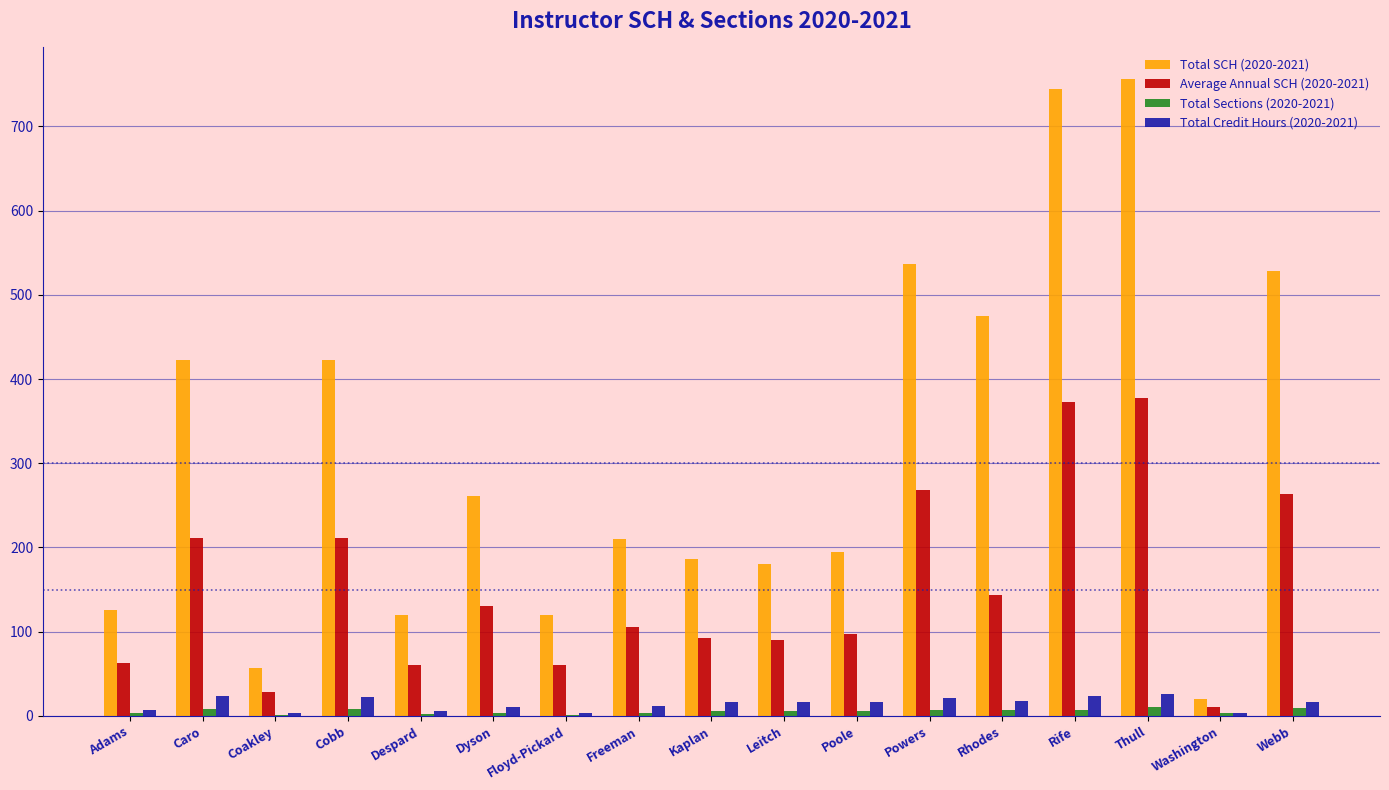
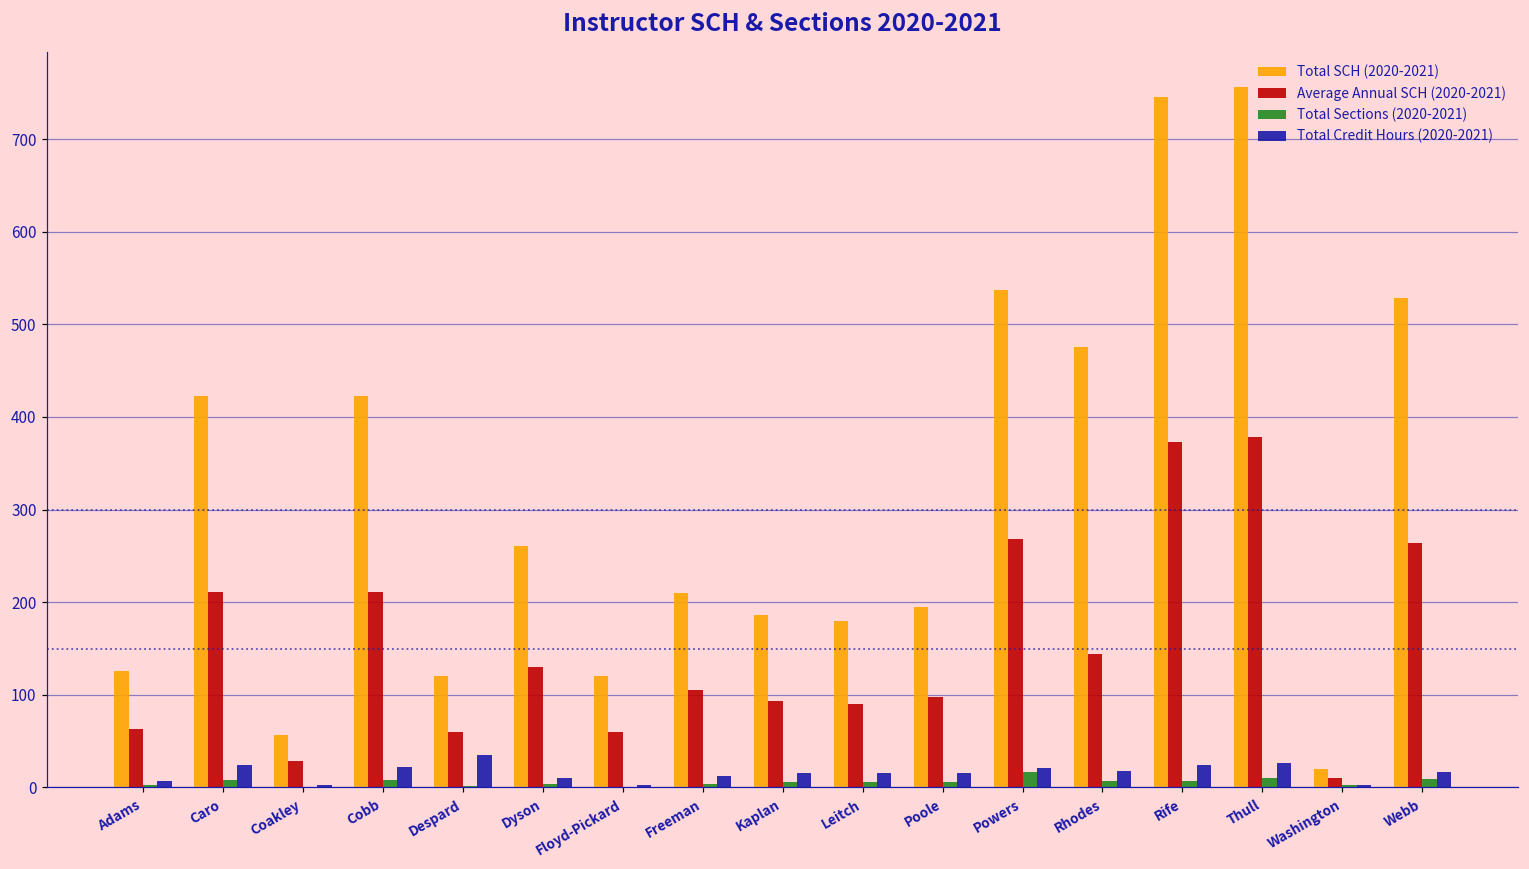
  {
    "Total SCH (2020-2021)": {
      "Adams": 130,
      "Caro": 420,
      "Coakley": 60,
      "Cobb": 420,
      "Despard": 120,
      "Dyson": 260,
      "Floyd-Pickard": 120,
      "Freeman": 210,
      "Kaplan": 190,
      "Leitch": 180,
      "Poole": 200,
      "Powers": 540,
      "Rhodes": 480,
      "Rife": 750,
      "Thull": 760,
      "Washington": 20,
      "Webb": 530
    },
    "Average Annual SCH (2020-2021)": {
      "Adams": 60,
      "Caro": 210,
      "Coakley": 30,
      "Cobb": 210,
      "Despard": 60,
      "Dyson": 130,
      "Floyd-Pickard": 60,
      "Freeman": 110,
      "Kaplan": 90,
      "Leitch": 90,
      "Poole": 100,
      "Powers": 270,
      "Rhodes": 140,
      "Rife": 370,
      "Thull": 380,
      "Washington": 10,
      "Webb": 260
    },
    "Total Sections (2020-2021)": {
      "Adams": 0,
      "Caro": 10,
      "Cobb": 10,
      "Dyson": 0,
      "Freeman": 0,
      "Kaplan": 10,
      "Leitch": 10,
      "Poole": 10,
-     "Powers": 10,
+     "Powers": 20,
      "Rhodes": 10,
      "Rife": 10,
      "Thull": 10,
      "Washington": 0,
      "Webb": 10
    },
    "Total Credit Hours (2020-2021)": {
      "Adams": 10,
      "Caro": 20,
      "Coakley": 0,
      "Cobb": 20,
-     "Despard": 10,
+     "Despard": 40,
      "Dyson": 10,
      "Floyd-Pickard": 0,
      "Freeman": 10,
      "Kaplan": 20,
      "Leitch": 20,
      "Poole": 20,
      "Powers": 20,
      "Rhodes": 20,
      "Rife": 20,
      "Thull": 30,
      "Washington": 0,
      "Webb": 20
    }
  }
